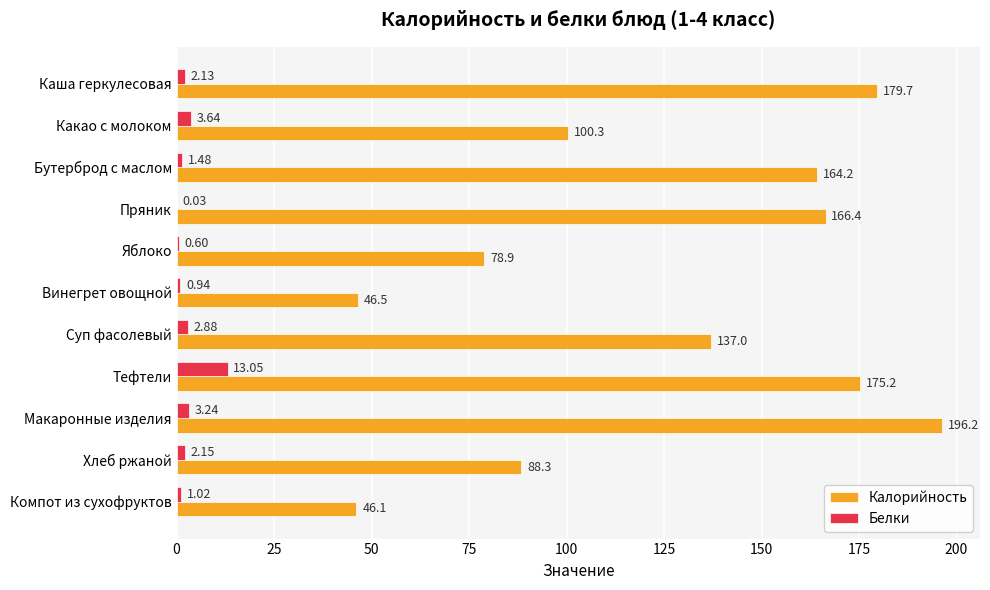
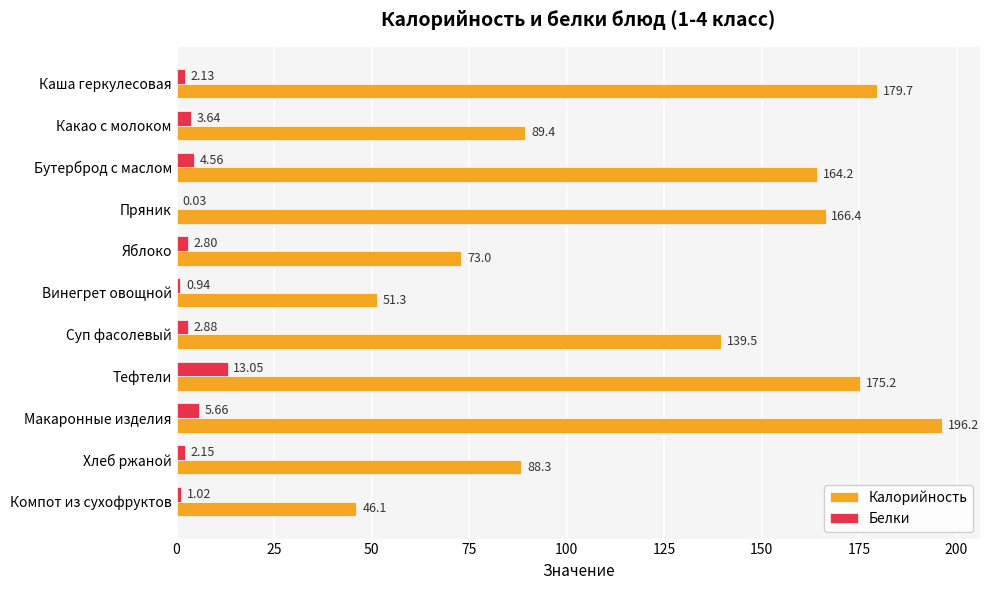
  {
    "Калорийность": {
      "Каша геркулесовая": 179.7,
-     "Какао с молоком": 100.3,
+     "Какао с молоком": 89.4,
      "Бутерброд с маслом": 164.2,
      "Пряник": 166.4,
-     "Яблоко": 78.9,
-     "Винегрет овощной": 46.5,
-     "Суп фасолевый": 137.0,
+     "Яблоко": 73.0,
+     "Винегрет овощной": 51.3,
+     "Суп фасолевый": 139.5,
      "Тефтели": 175.2,
      "Макаронные изделия": 196.2,
      "Хлеб ржаной": 88.3,
      "Компот из сухофруктов": 46.1
    },
    "Белки": {
      "Каша геркулесовая": 2.13,
      "Какао с молоком": 3.64,
-     "Бутерброд с маслом": 1.48,
+     "Бутерброд с маслом": 4.56,
      "Пряник": 0.03,
-     "Яблоко": 0.60,
+     "Яблоко": 2.80,
      "Винегрет овощной": 0.94,
      "Суп фасолевый": 2.88,
      "Тефтели": 13.05,
-     "Макаронные изделия": 3.24,
+     "Макаронные изделия": 5.66,
      "Хлеб ржаной": 2.15,
      "Компот из сухофруктов": 1.02
    }
  }
